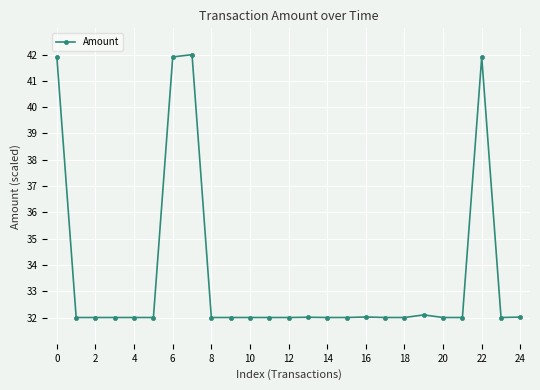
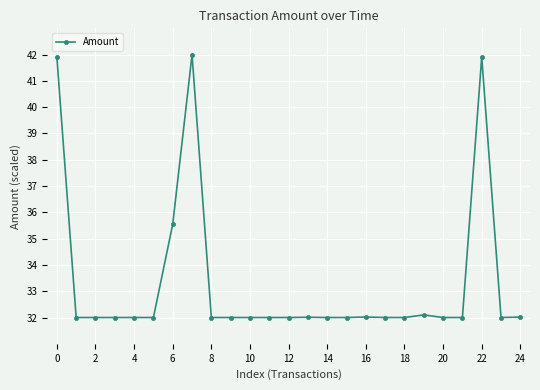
  {
    "0": 41.9,
    "2": 32.0,
    "4": 32.0,
-   "6": 41.9,
+   "6": 35.5,
    "8": 32.0,
    "10": 32.0,
    "12": 32.0,
    "14": 32.0,
    "16": 32.0,
    "18": 32.0,
    "20": 32.0,
    "22": 41.9,
    "24": 32.0
  }
